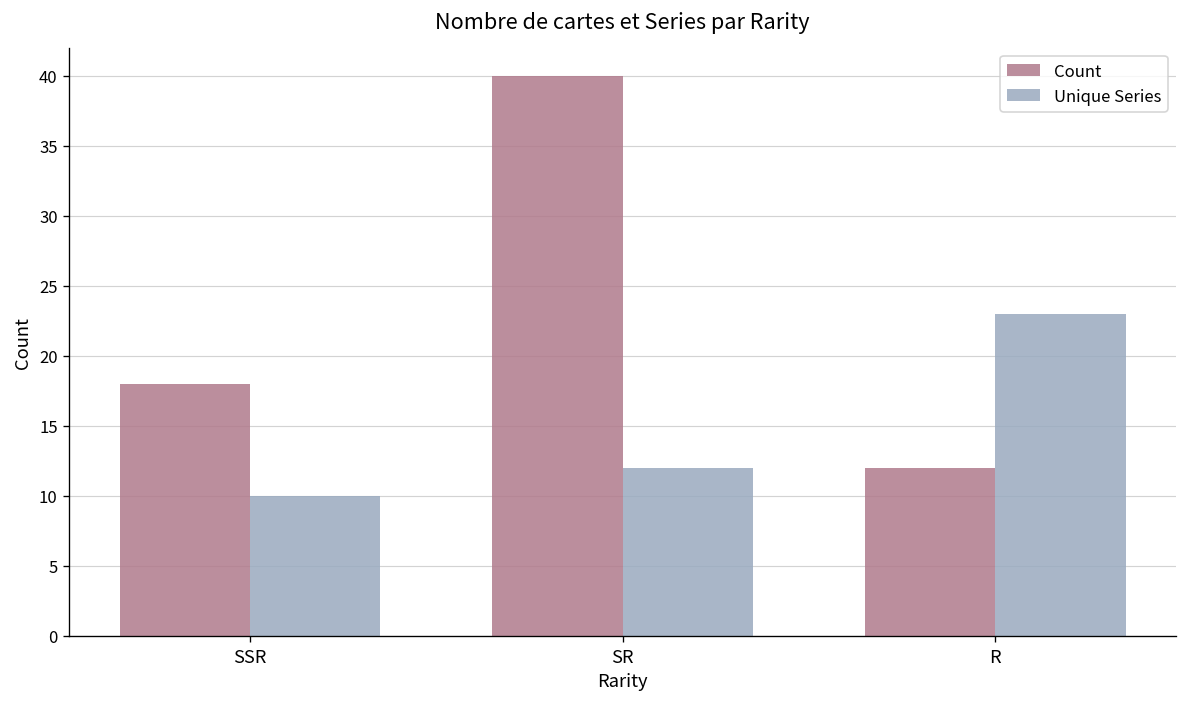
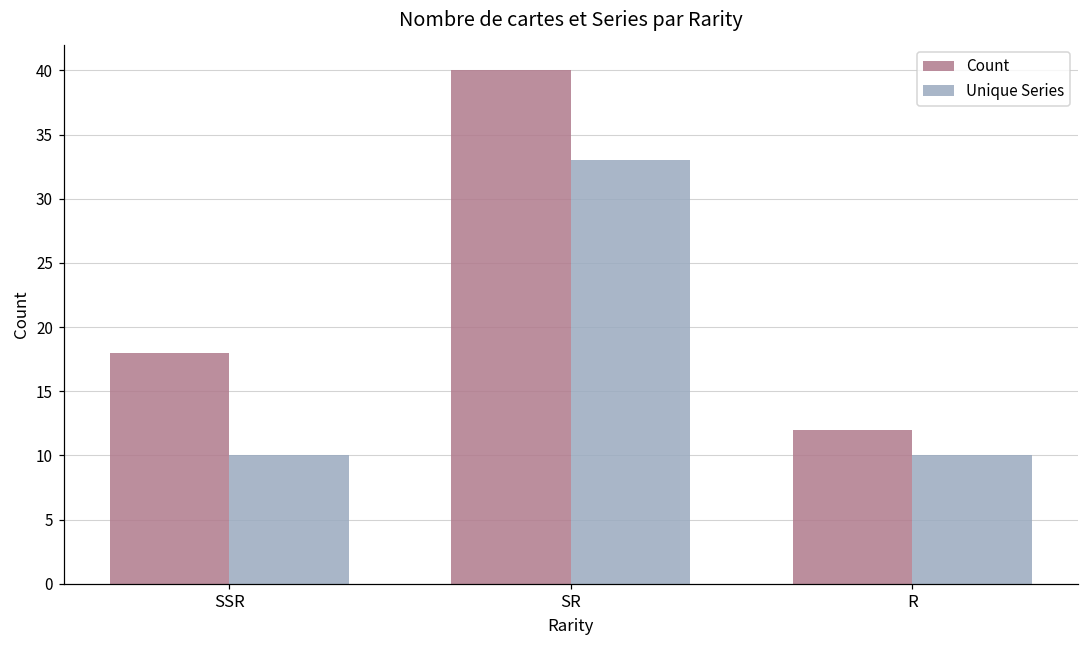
  {
    "Count": {
      "SSR": 18,
      "SR": 40,
      "R": 12
    },
    "Unique Series": {
      "SSR": 10,
-     "SR": 12,
-     "R": 23
+     "SR": 33,
+     "R": 10
    }
  }
